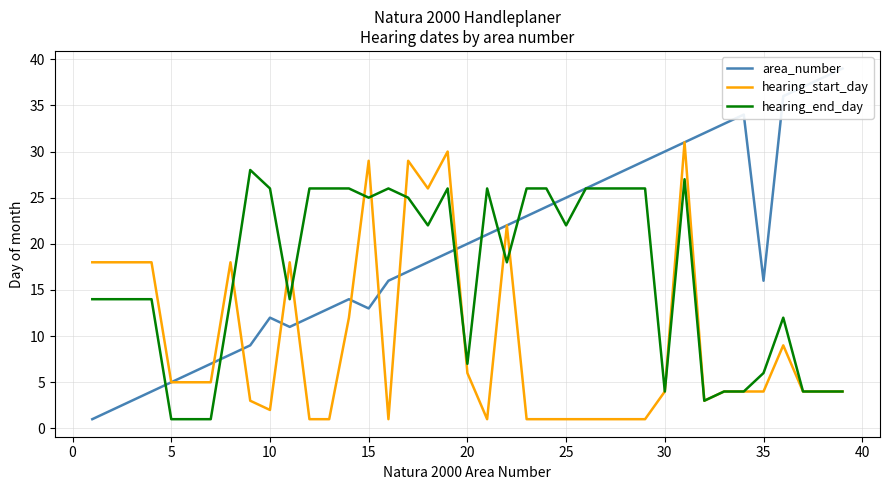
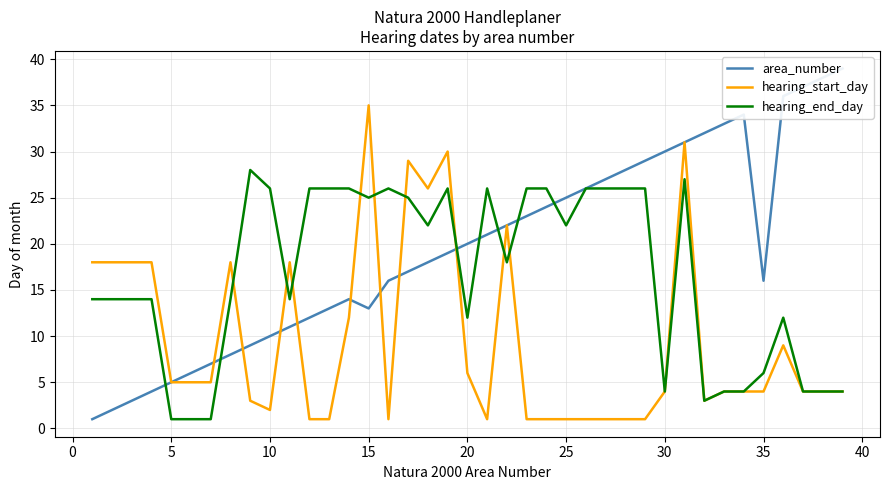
  {
    "area_number": {
-     "10": 12,
+     "10": 10,
      "15": 13,
      "20": 20,
      "25": 25,
      "30": 30,
      "35": 16
    },
    "hearing_start_day": {
      "10": 2,
-     "15": 29,
+     "15": 35,
      "20": 6,
      "25": 1,
      "35": 4
    },
    "hearing_end_day": {
      "5": 1,
      "10": 26,
      "15": 25,
-     "20": 7,
+     "20": 12,
      "25": 22,
      "35": 6
    }
  }
